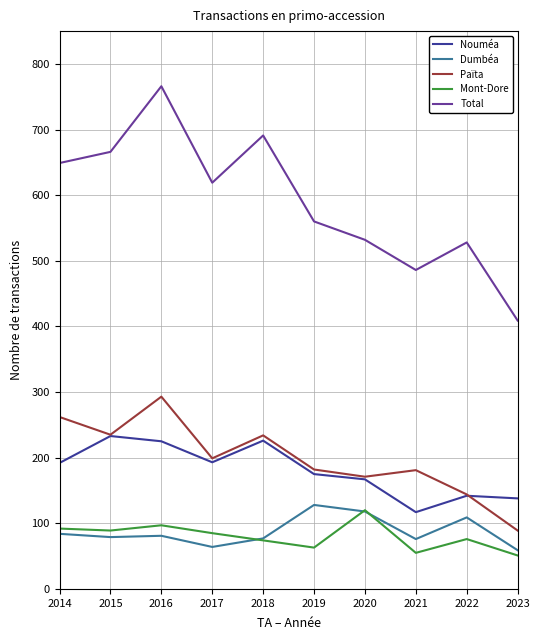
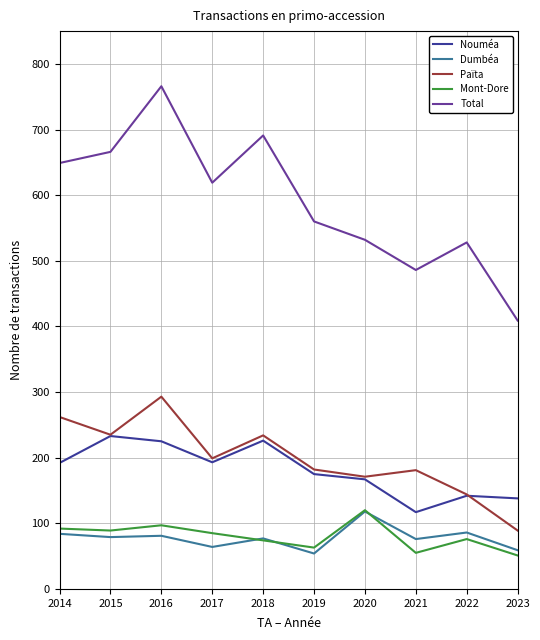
  {
    "Dumbéa": {
      "2014": 80,
      "2015": 80,
      "2016": 80,
      "2017": 60,
-     "2019": 130,
+     "2019": 50,
      "2021": 80,
-     "2022": 110,
+     "2022": 90,
      "2023": 60
    },
    "Païta": {
      "2014": 260,
      "2016": 290,
      "2017": 200,
      "2018": 230,
      "2019": 180,
      "2020": 170,
      "2021": 180,
      "2023": 90
    },
    "Mont-Dore": {
      "2014": 90,
      "2015": 90,
      "2016": 100,
      "2017": 90,
      "2019": 60,
      "2021": 60,
      "2022": 80,
      "2023": 50
    }
  }
